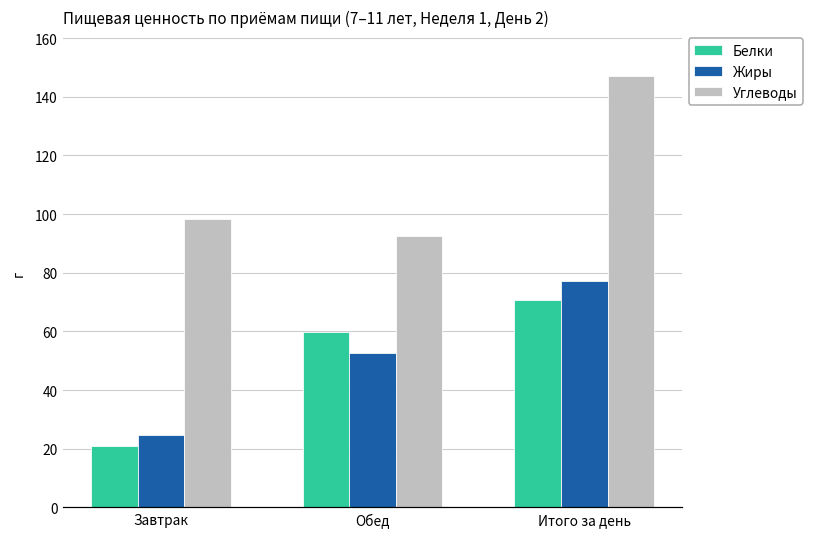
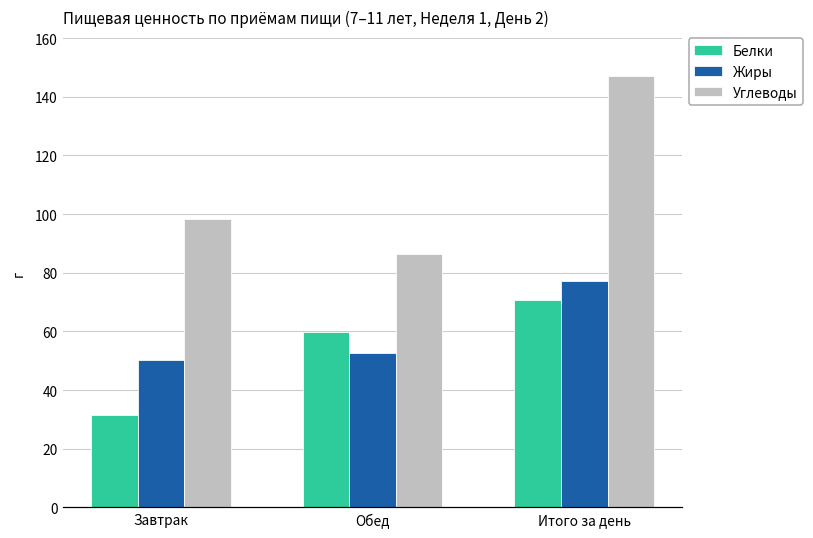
  {
    "Белки": {
-     "Завтрак": 21,
+     "Завтрак": 31,
      "Обед": 60,
      "Итого за день": 71
    },
    "Жиры": {
-     "Завтрак": 25,
+     "Завтрак": 50,
      "Обед": 53,
      "Итого за день": 77
    },
    "Углеводы": {
      "Завтрак": 98,
-     "Обед": 93,
+     "Обед": 87,
      "Итого за день": 147
    }
  }
